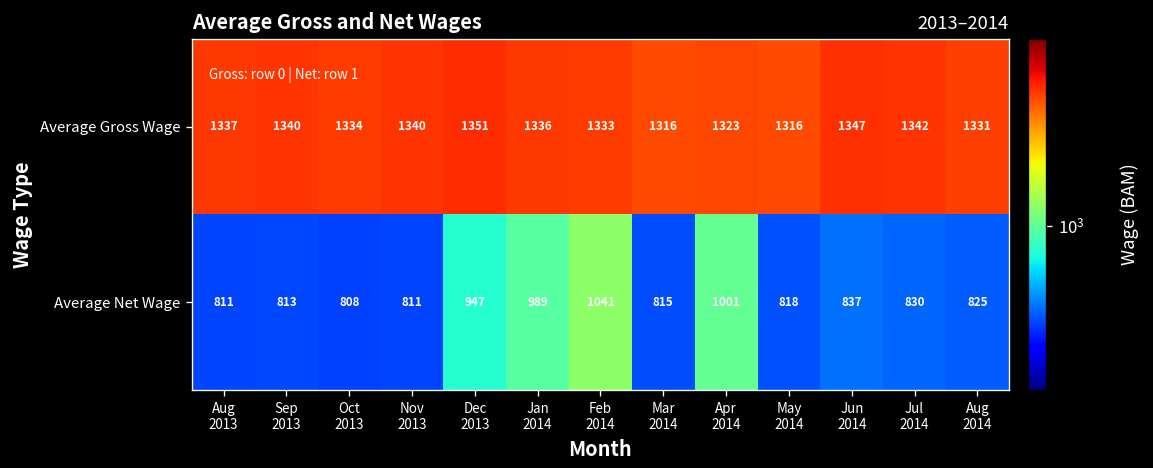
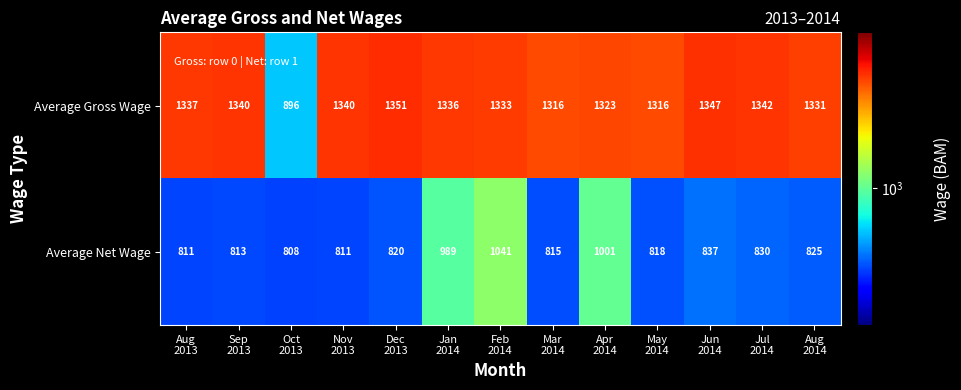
  {
    "Average Gross Wage": {
      "Aug 2013": 1337,
-     "Oct 2013": 1334,
+     "Oct 2013": 896,
      "Nov 2013": 1340,
      "Dec 2013": 1351,
      "Jan 2014": 1336,
      "Feb 2014": 1333,
      "Mar 2014": 1316,
      "Apr 2014": 1323,
      "May 2014": 1316,
      "Jun 2014": 1347,
      "Jul 2014": 1342,
      "Aug 2014": 1331
    },
    "Average Net Wage": {
      "Aug 2013": 811,
      "Sep 2013": 813,
      "Oct 2013": 808,
      "Nov 2013": 811,
-     "Dec 2013": 947,
+     "Dec 2013": 820,
      "Jan 2014": 989,
      "Feb 2014": 1041,
      "Mar 2014": 815,
      "Apr 2014": 1001,
      "May 2014": 818,
      "Jun 2014": 837,
      "Jul 2014": 830,
      "Aug 2014": 825
    }
  }
